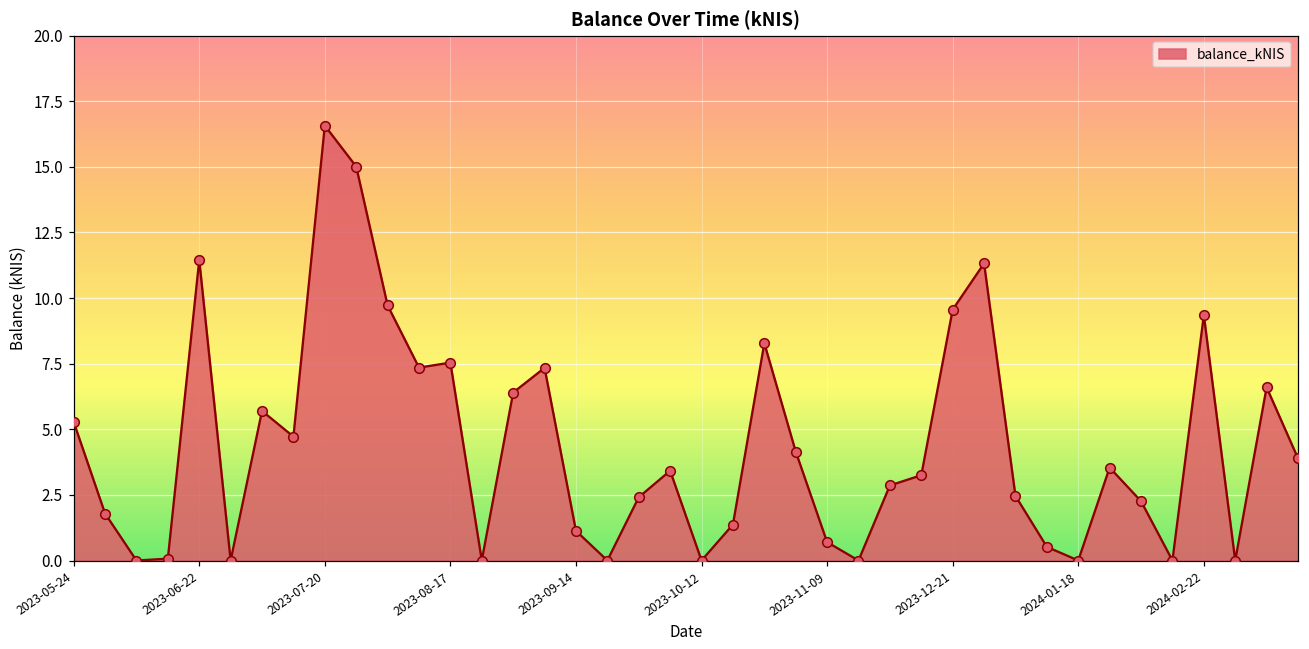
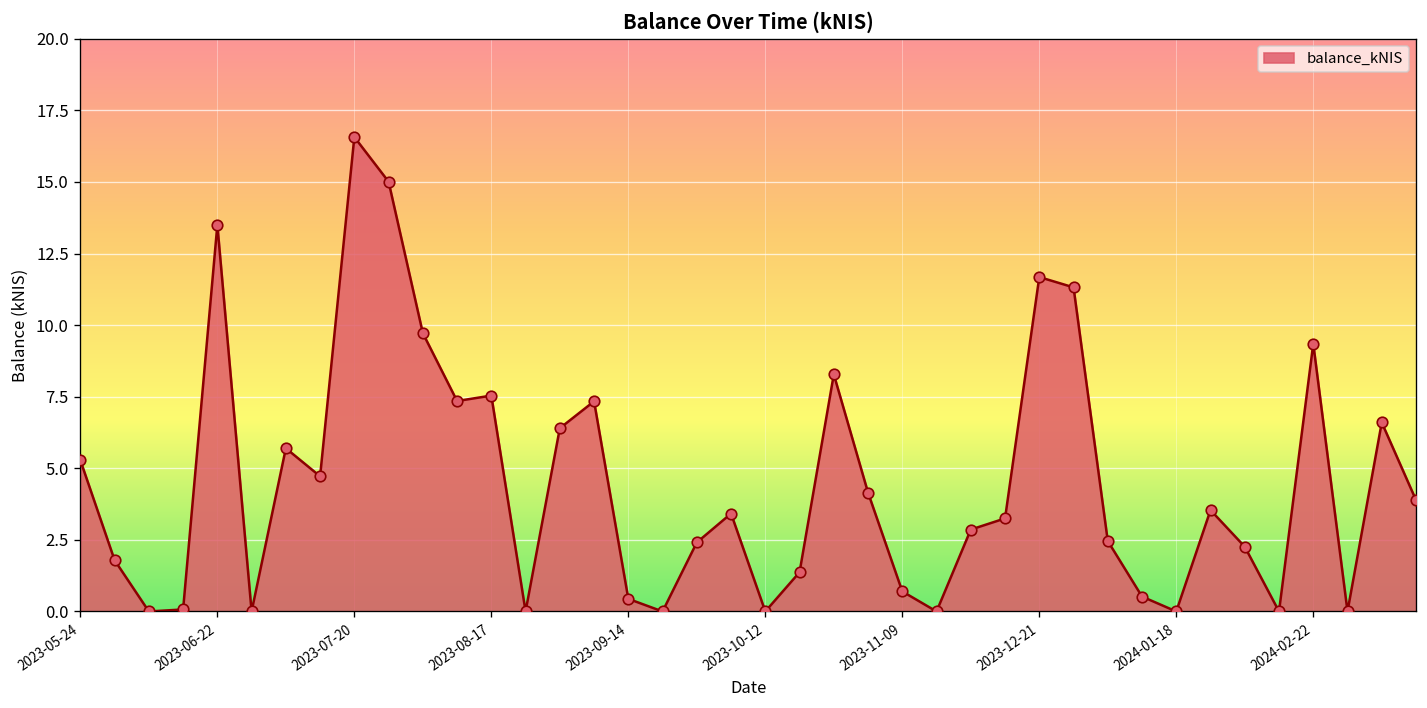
  {
    "2023-05-24": 5.3,
-   "2023-06-22": 11.5,
+   "2023-06-22": 13.5,
    "2023-07-20": 16.6,
    "2023-08-17": 7.5,
-   "2023-09-14": 1.1,
+   "2023-09-14": 0.4,
    "2023-10-12": 0.0,
    "2023-11-09": 0.7,
-   "2023-12-21": 9.6,
+   "2023-12-21": 11.7,
    "2024-01-18": 0.0,
    "2024-02-22": 9.4
  }
